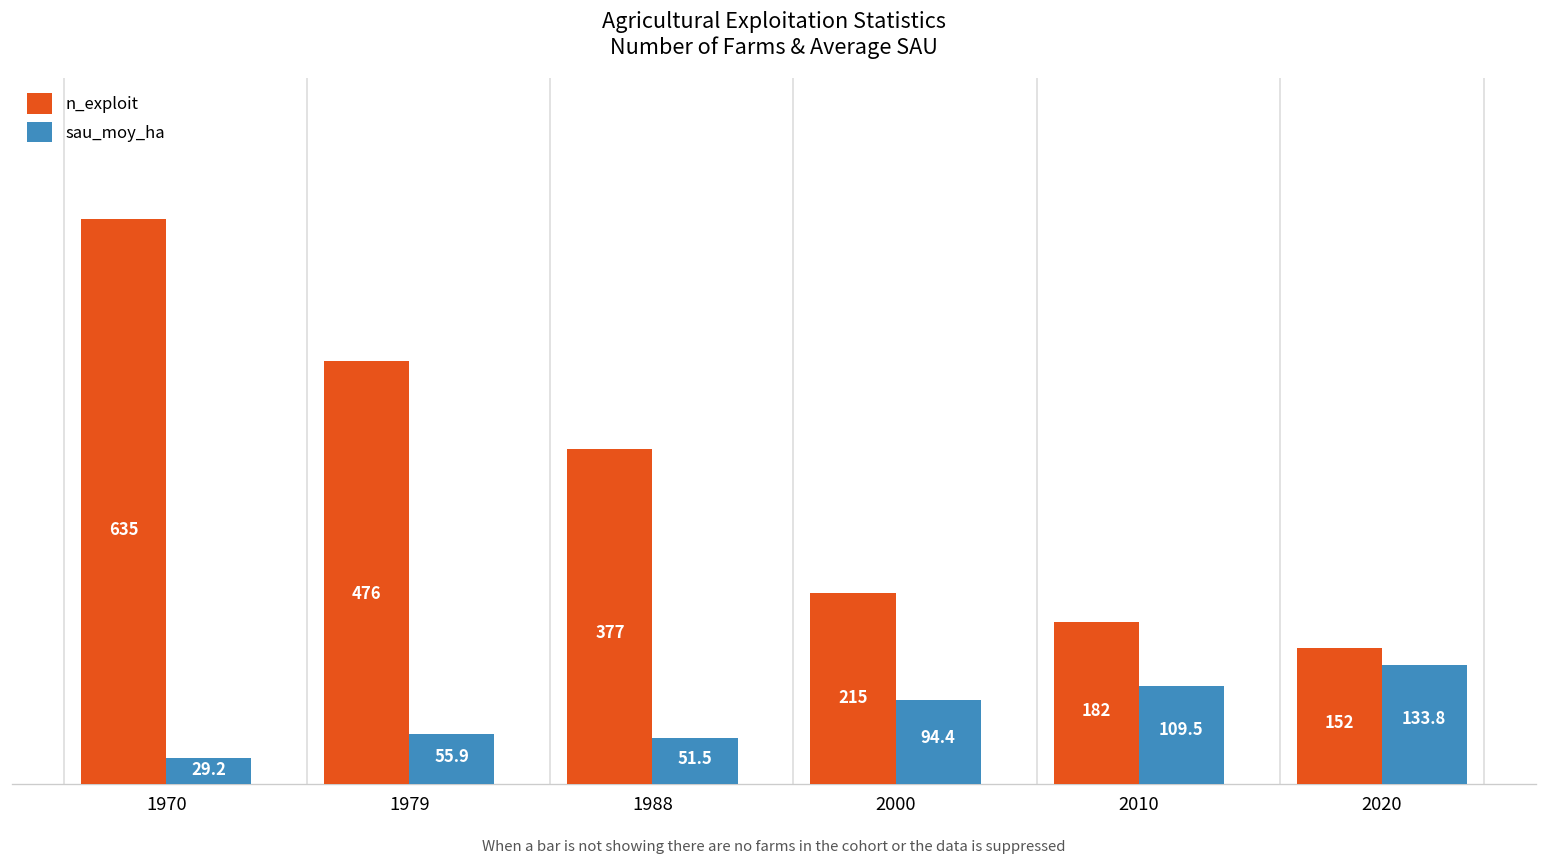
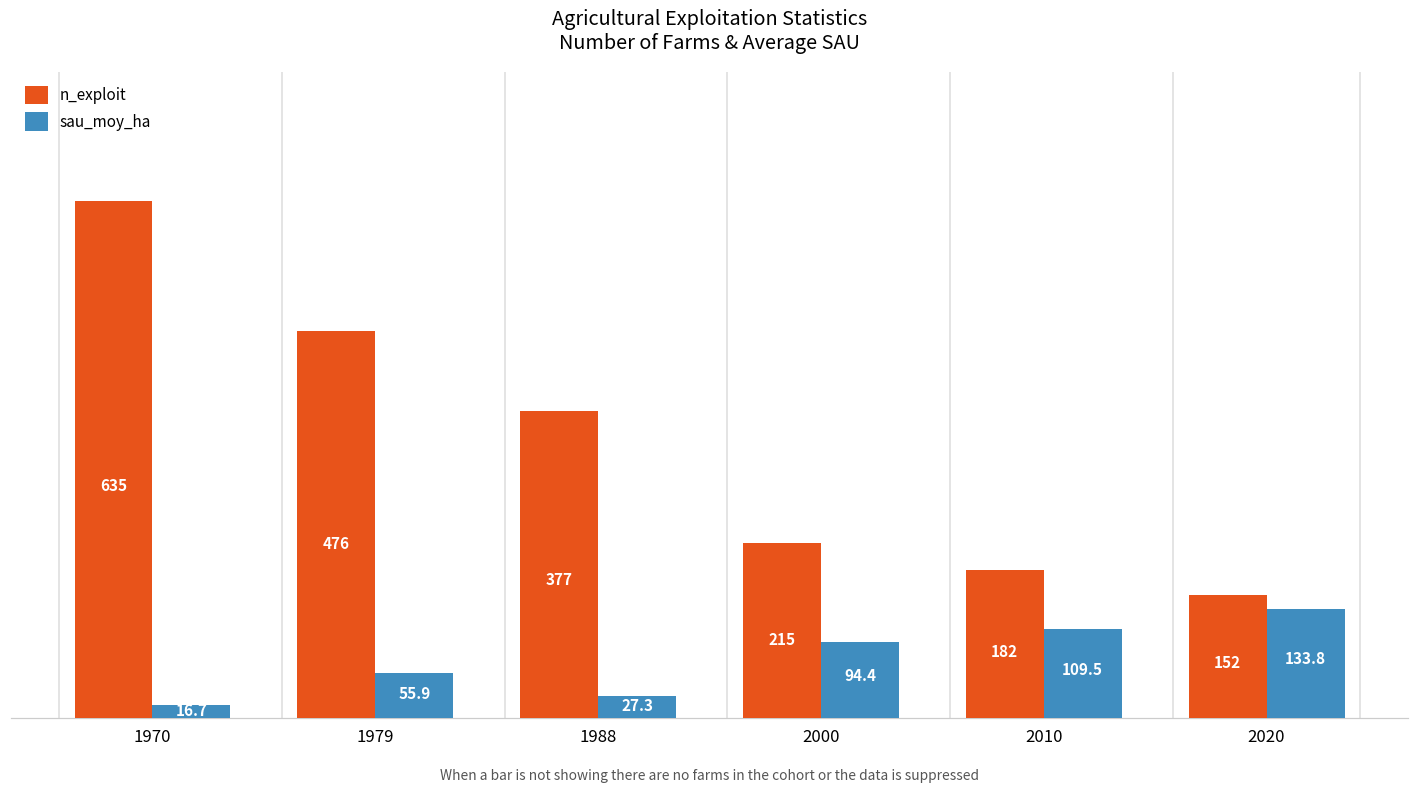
  {
    "n_exploit": {
      "1970": 635,
      "1979": 476,
      "1988": 377,
      "2000": 215,
      "2010": 182,
      "2020": 152
    },
    "sau_moy_ha": {
-     "1970": 29.2,
+     "1970": 16.7,
      "1979": 55.9,
-     "1988": 51.5,
+     "1988": 27.3,
      "2000": 94.4,
      "2010": 109.5,
      "2020": 133.8
    }
  }
